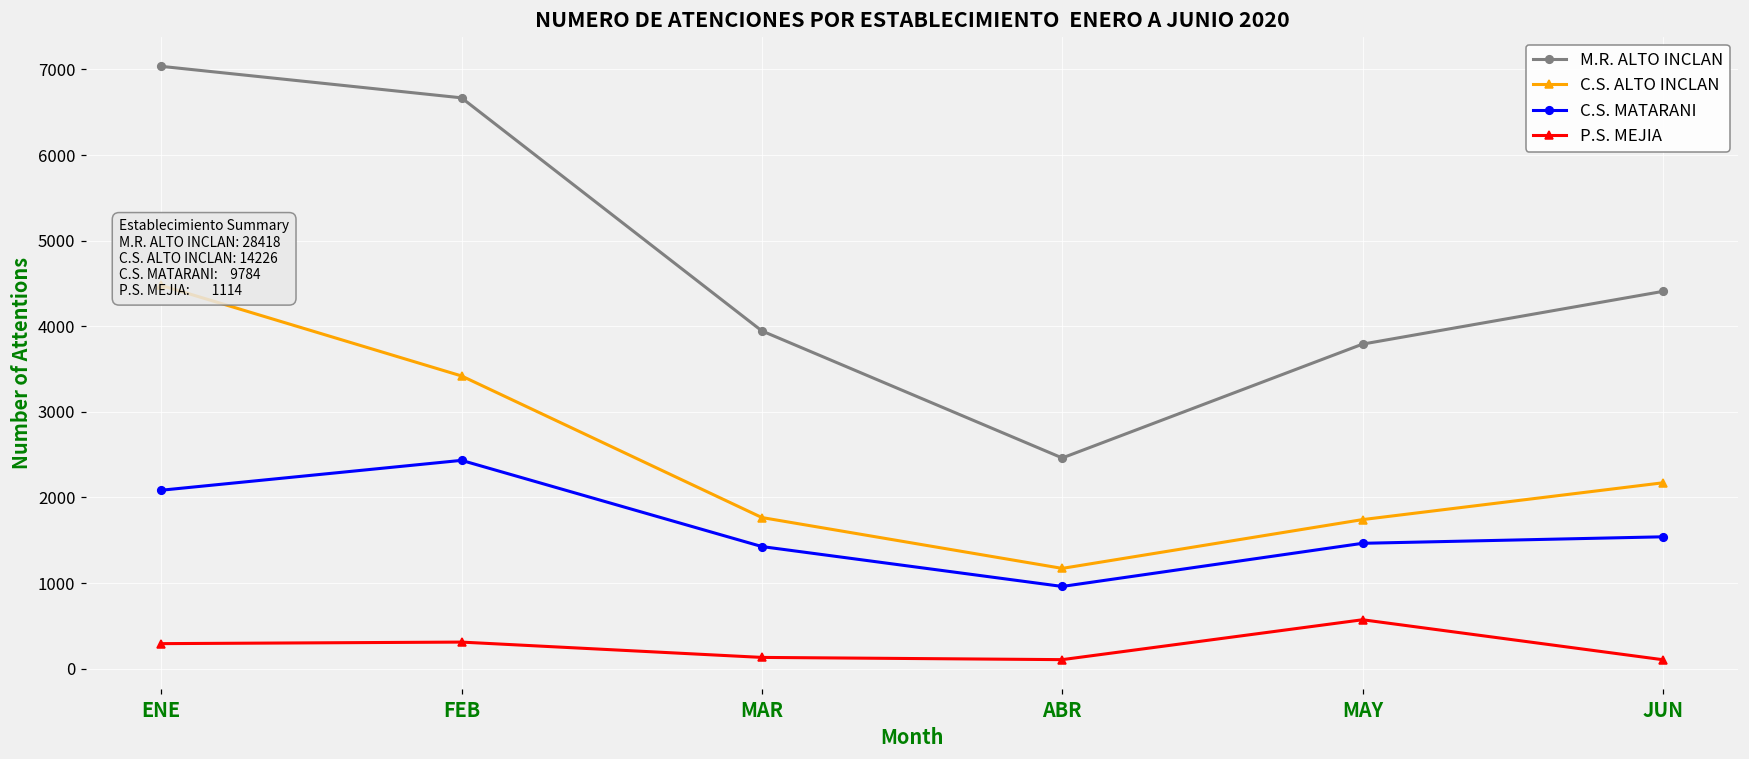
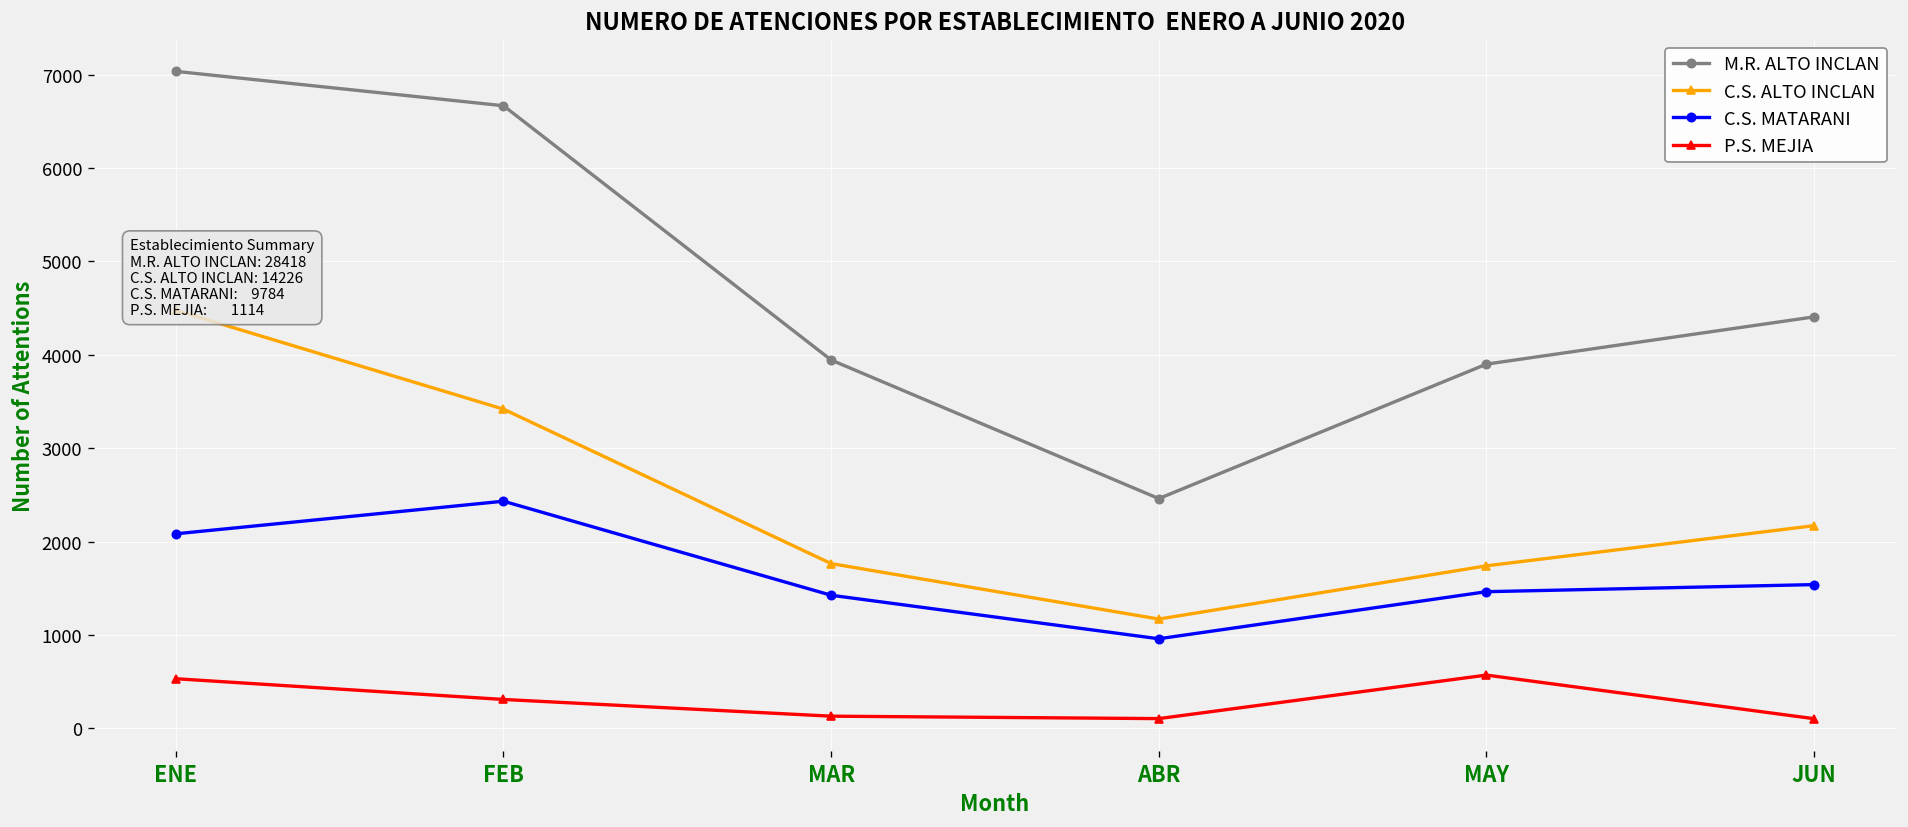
  {
    "M.R. ALTO INCLAN": {
      "ENE": 7000,
      "FEB": 6700,
      "MAR": 3900,
      "ABR": 2500,
-     "MAY": 3800,
+     "MAY": 3900,
      "JUN": 4400
    },
    "C.S. ALTO INCLAN": {
      "FEB": 3400,
      "MAR": 1800,
      "ABR": 1200,
      "MAY": 1700,
      "JUN": 2200
    },
    "C.S. MATARANI": {
      "ENE": 2100,
      "FEB": 2400,
      "MAR": 1400,
      "ABR": 1000,
      "MAY": 1500,
      "JUN": 1500
    },
    "P.S. MEJIA": {
-     "ENE": 300,
+     "ENE": 500,
      "FEB": 300,
      "MAR": 100,
      "ABR": 100,
      "MAY": 600,
      "JUN": 100
    }
  }
